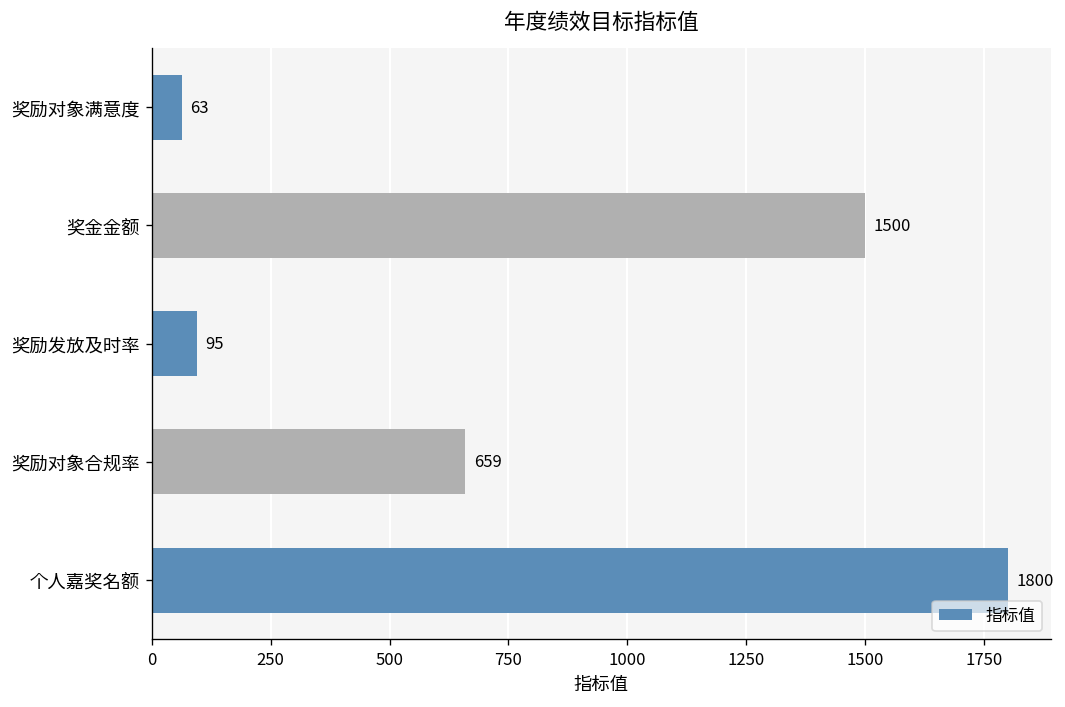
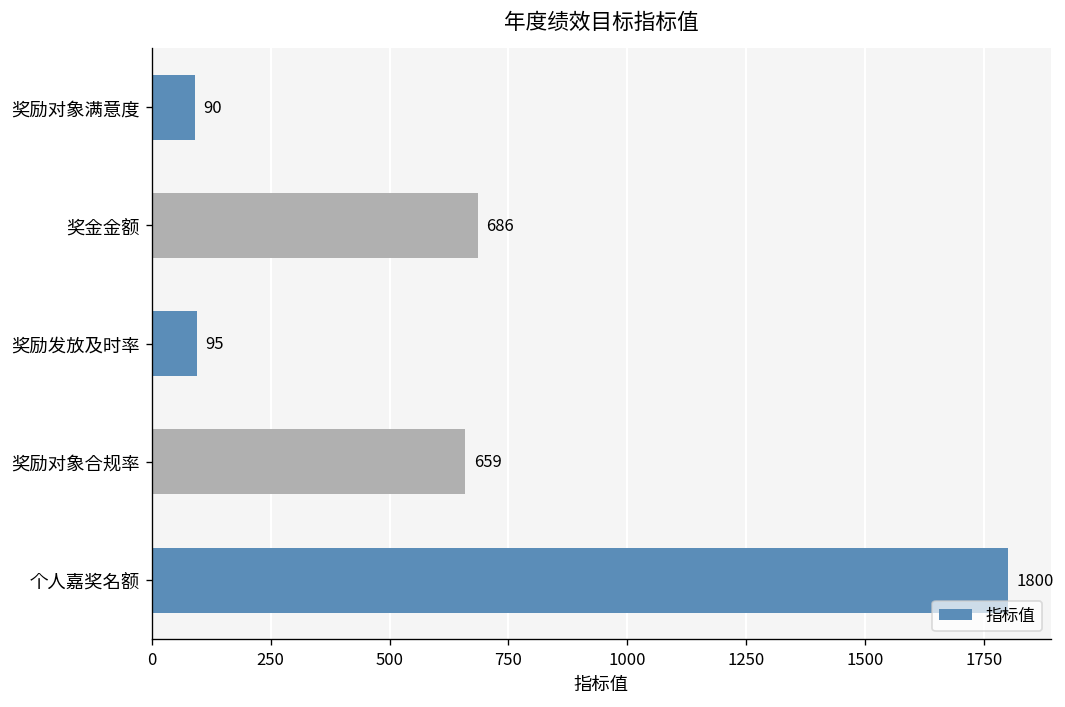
  {
-   "奖励对象满意度": 63,
-   "奖金金额": 1500,
+   "奖励对象满意度": 90,
+   "奖金金额": 686,
    "奖励发放及时率": 95,
    "奖励对象合规率": 659,
    "个人嘉奖名额": 1800
  }
